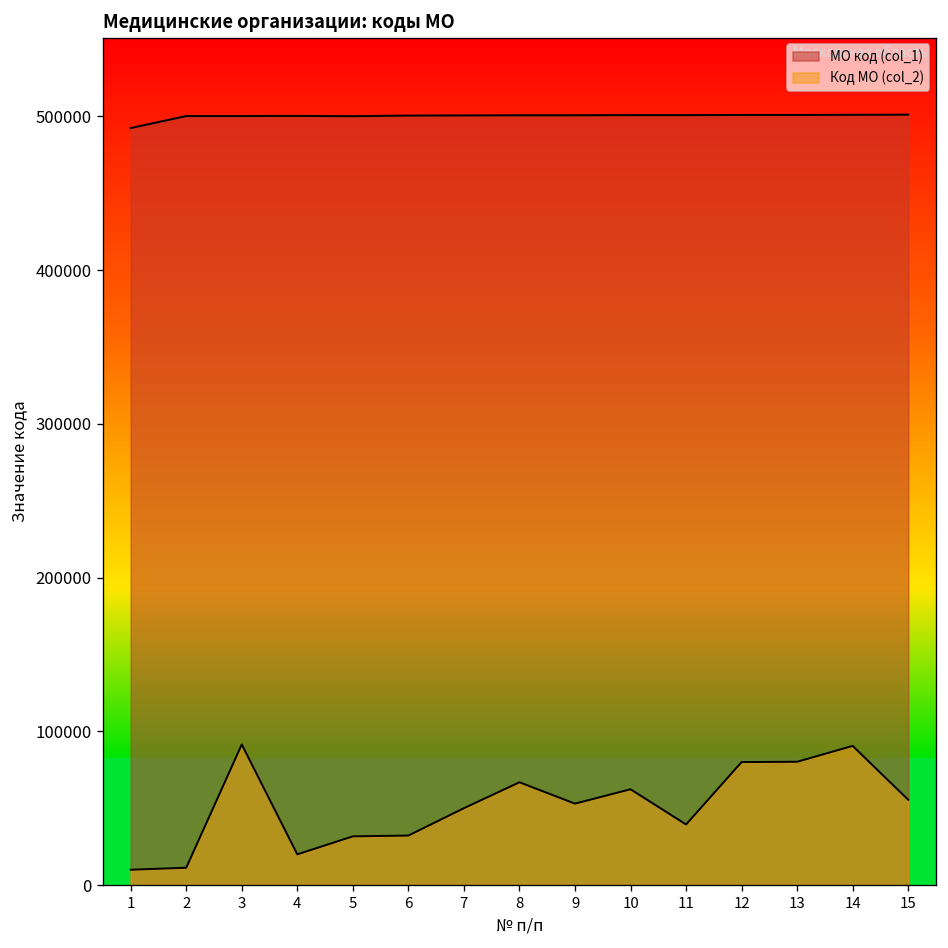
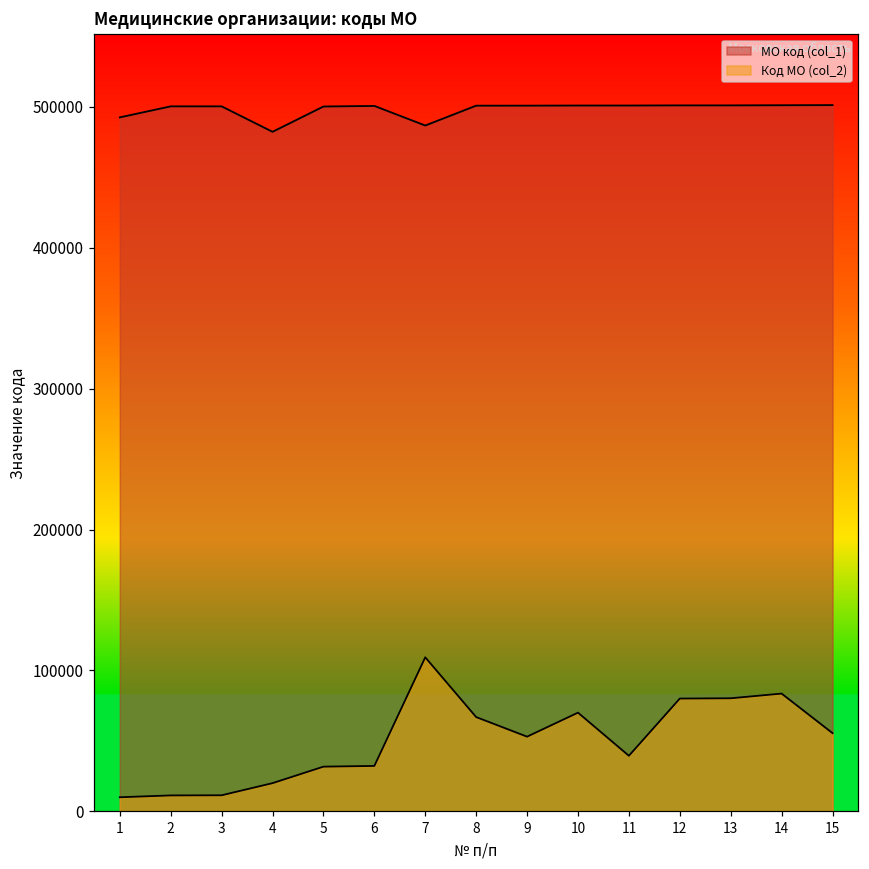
  {
    "МО код (col_1)": {
      "1": 492000,
      "2": 500000,
      "3": 500000,
-     "4": 500000,
+     "4": 482000,
      "5": 500000,
      "6": 500000,
-     "7": 501000,
+     "7": 487000,
      "8": 501000,
      "9": 501000,
      "10": 501000,
      "11": 501000,
      "12": 501000,
      "13": 501000,
      "14": 501000,
      "15": 501000
    },
    "Код МО (col_2)": {
      "1": 10000,
      "2": 11000,
-     "3": 92000,
+     "3": 12000,
      "4": 20000,
      "5": 32000,
      "6": 32000,
-     "7": 50000,
+     "7": 109000,
      "8": 67000,
      "9": 53000,
-     "10": 62000,
+     "10": 70000,
      "11": 40000,
      "12": 80000,
      "13": 80000,
-     "14": 91000,
+     "14": 84000,
      "15": 56000
    }
  }
